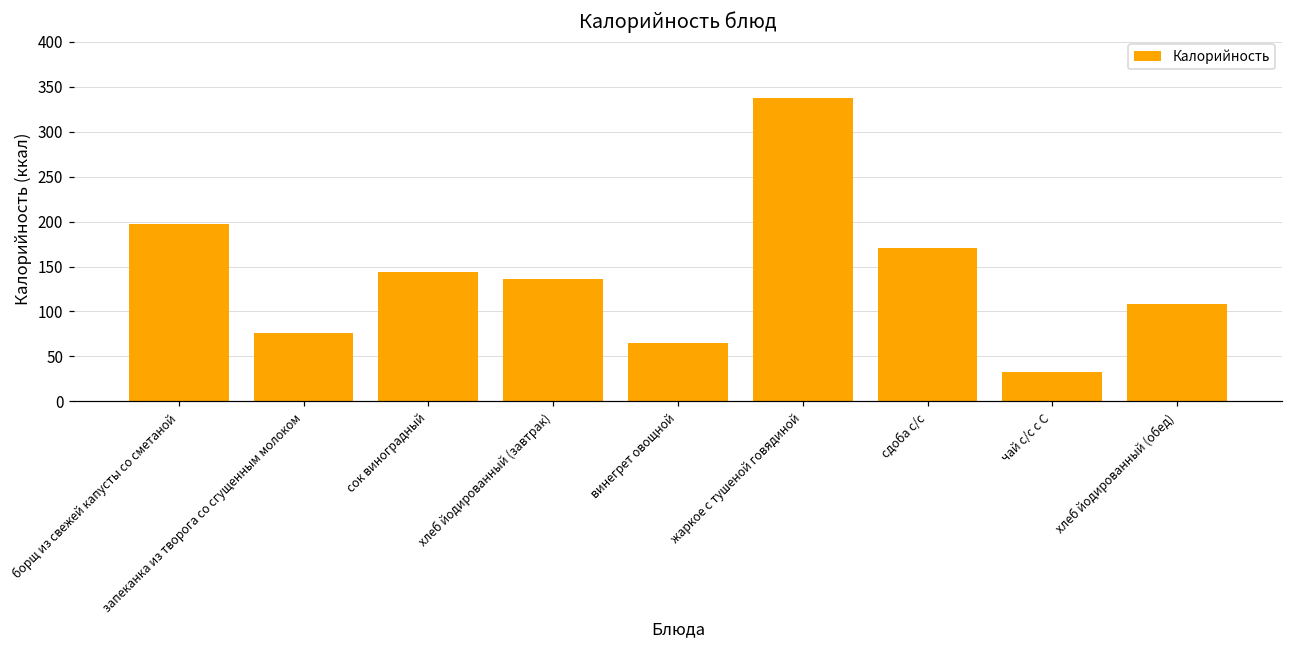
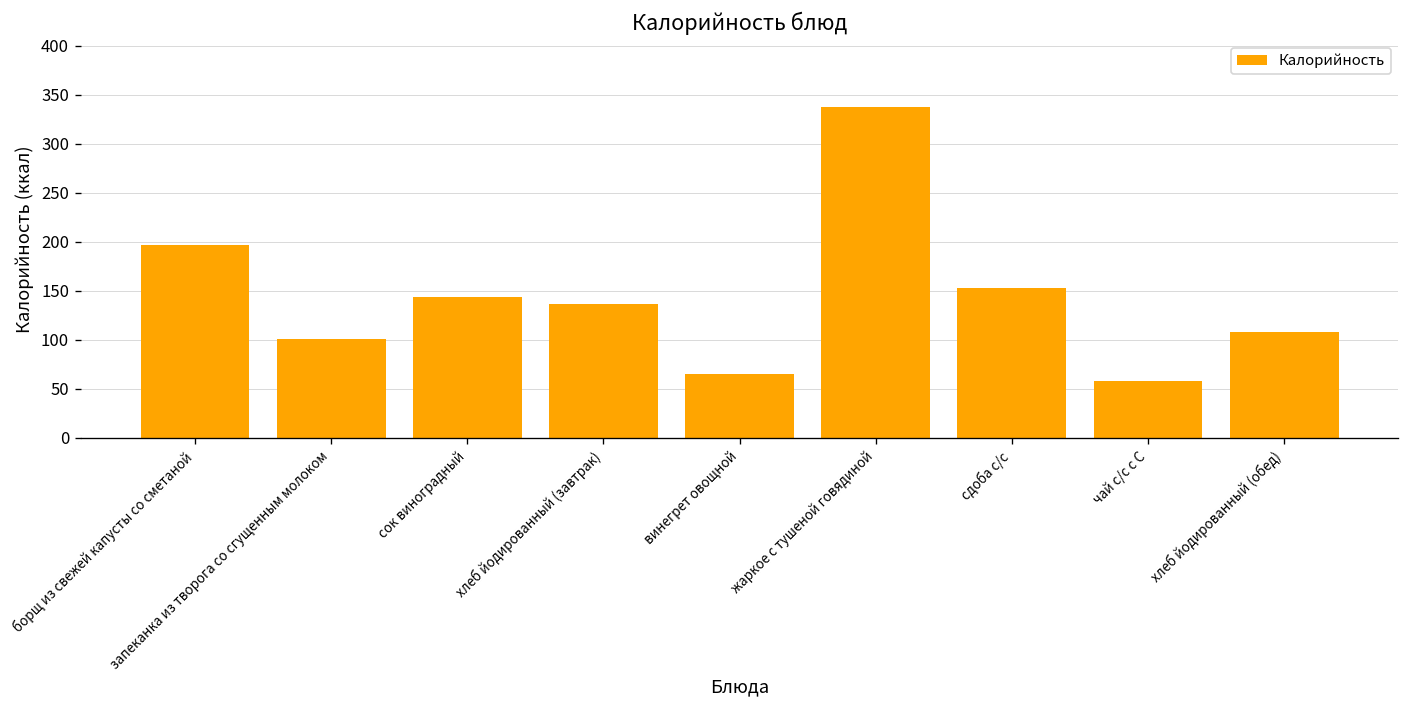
  {
    "борщ из свежей капусты со сметаной": 200,
-   "запеканка из творога со сгущенным молоком": 80,
+   "запеканка из творога со сгущенным молоком": 100,
    "сок виноградный": 140,
    "хлеб йодированный (завтрак)": 140,
    "винегрет овощной": 70,
    "жаркое с тушеной говядиной": 340,
-   "сдоба с/с": 170,
-   "чай с/с с С": 30,
+   "сдоба с/с": 150,
+   "чай с/с с С": 60,
    "хлеб йодированный (обед)": 110
  }
